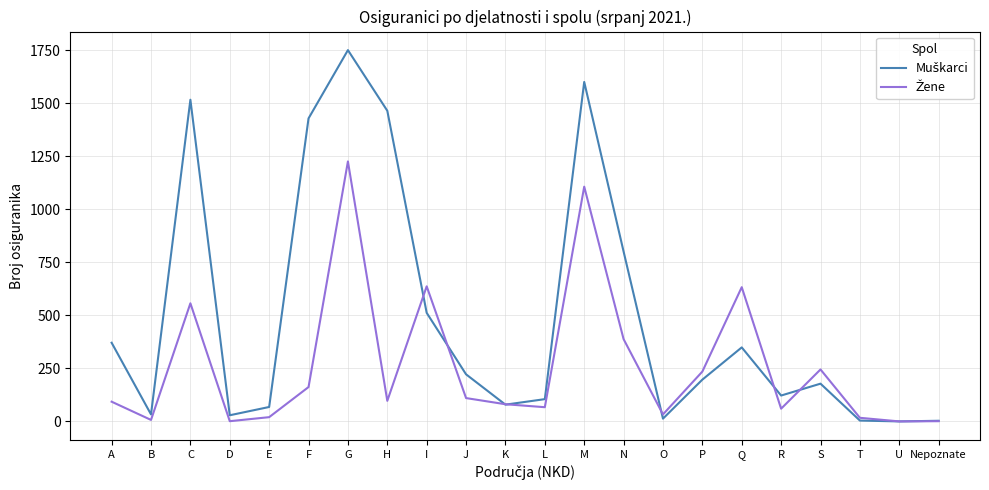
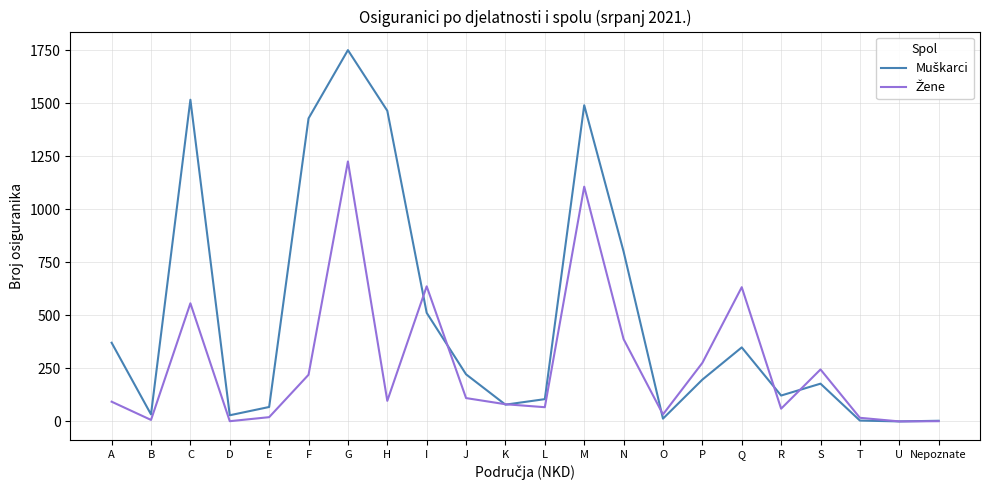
  {
    "Muškarci": {
      "A": 370,
      "B": 30,
      "C": 1520,
      "D": 30,
      "E": 70,
      "F": 1430,
      "G": 1750,
      "H": 1470,
      "I": 510,
      "J": 220,
      "L": 110,
-     "M": 1600,
+     "M": 1490,
      "N": 800,
      "O": 10,
      "P": 200,
      "Q": 350,
      "R": 120,
      "S": 180,
      "T": 0
    },
    "Žene": {
      "A": 90,
      "B": 10,
      "C": 560,
      "D": 0,
      "E": 20,
-     "F": 160,
+     "F": 220,
      "G": 1230,
      "H": 100,
      "I": 640,
      "J": 110,
      "L": 70,
      "M": 1110,
      "N": 390,
      "O": 30,
-     "P": 240,
+     "P": 280,
      "Q": 630,
      "R": 60,
      "S": 250,
      "T": 20
    }
  }
